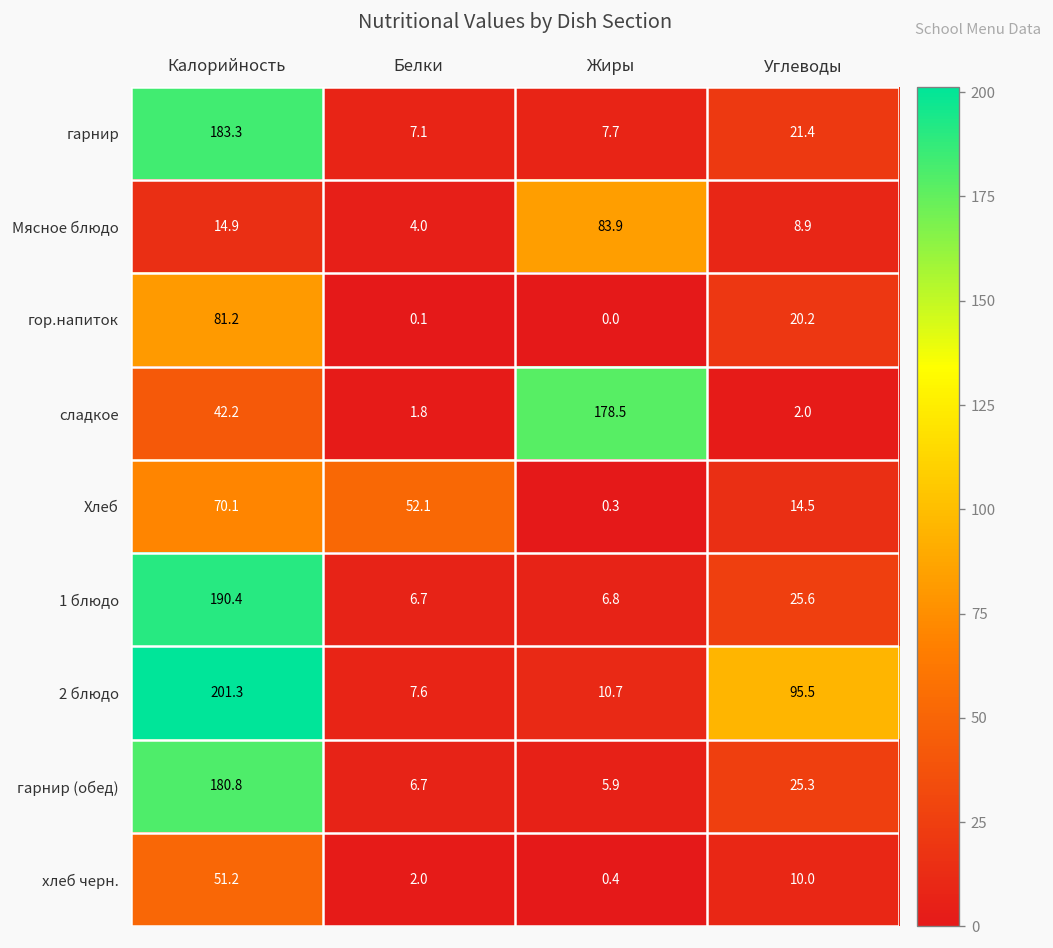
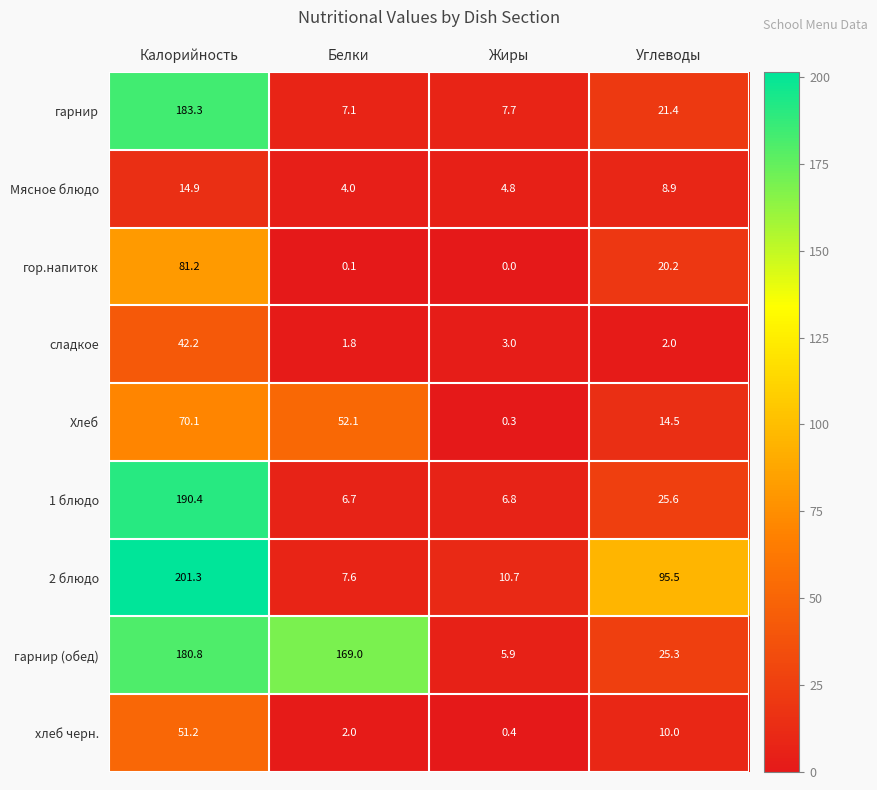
  {
    "гарнир": {
      "Калорийность": 183.3,
      "Белки": 7.1,
      "Жиры": 7.7,
      "Углеводы": 21.4
    },
    "Мясное блюдо": {
      "Калорийность": 14.9,
      "Белки": 4.0,
-     "Жиры": 83.9,
+     "Жиры": 4.8,
      "Углеводы": 8.9
    },
    "гор.напиток": {
      "Калорийность": 81.2,
      "Белки": 0.1,
      "Жиры": 0.0,
      "Углеводы": 20.2
    },
    "сладкое": {
      "Калорийность": 42.2,
      "Белки": 1.8,
-     "Жиры": 178.5,
+     "Жиры": 3.0,
      "Углеводы": 2.0
    },
    "Хлеб": {
      "Калорийность": 70.1,
      "Белки": 52.1,
      "Жиры": 0.3,
      "Углеводы": 14.5
    },
    "1 блюдо": {
      "Калорийность": 190.4,
      "Белки": 6.7,
      "Жиры": 6.8,
      "Углеводы": 25.6
    },
    "2 блюдо": {
      "Калорийность": 201.3,
      "Белки": 7.6,
      "Жиры": 10.7,
      "Углеводы": 95.5
    },
    "гарнир (обед)": {
      "Калорийность": 180.8,
-     "Белки": 6.7,
+     "Белки": 169.0,
      "Жиры": 5.9,
      "Углеводы": 25.3
    },
    "хлеб черн.": {
      "Калорийность": 51.2,
      "Белки": 2.0,
      "Жиры": 0.4,
      "Углеводы": 10.0
    }
  }
